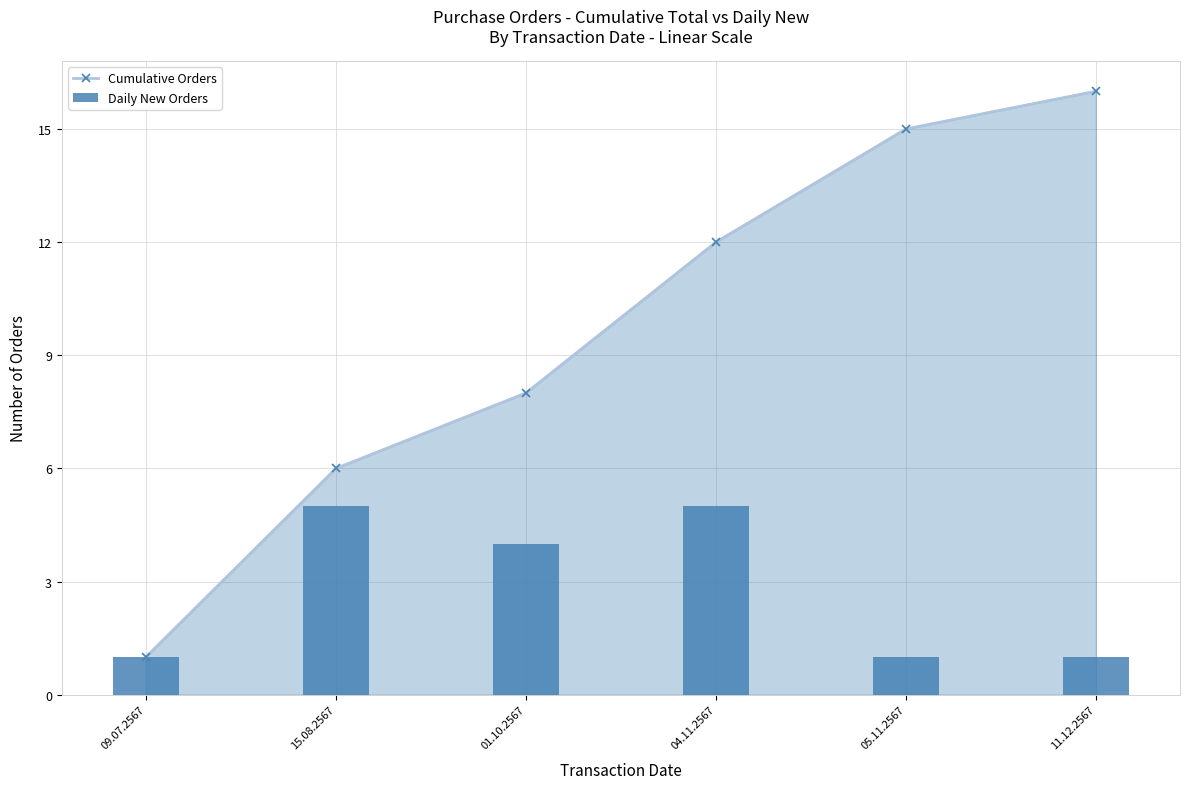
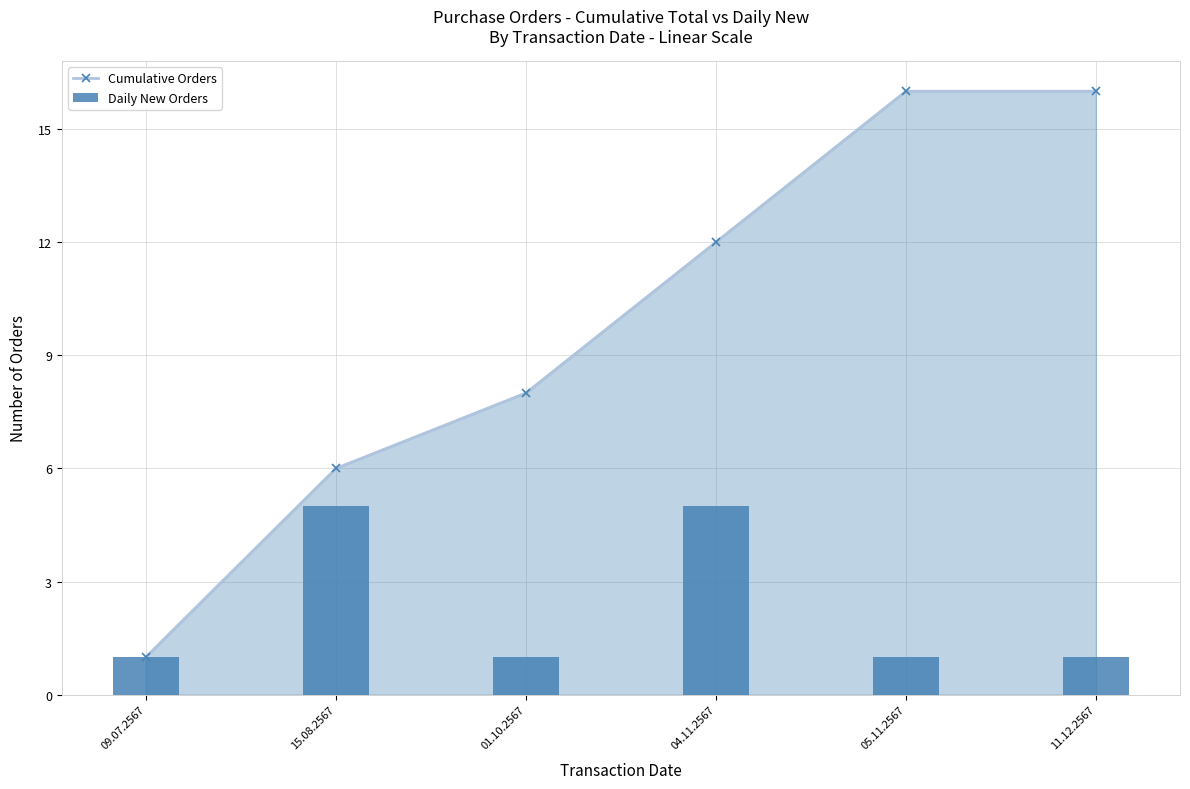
  {
    "Cumulative Orders": {
      "09.07.2567": 1,
      "15.08.2567": 6,
      "01.10.2567": 8,
      "04.11.2567": 12,
-     "05.11.2567": 15,
+     "05.11.2567": 16,
      "11.12.2567": 16
    },
    "Daily New Orders": {
      "09.07.2567": 1,
      "15.08.2567": 5,
-     "01.10.2567": 4,
+     "01.10.2567": 1,
      "04.11.2567": 5,
      "05.11.2567": 1,
      "11.12.2567": 1
    }
  }
